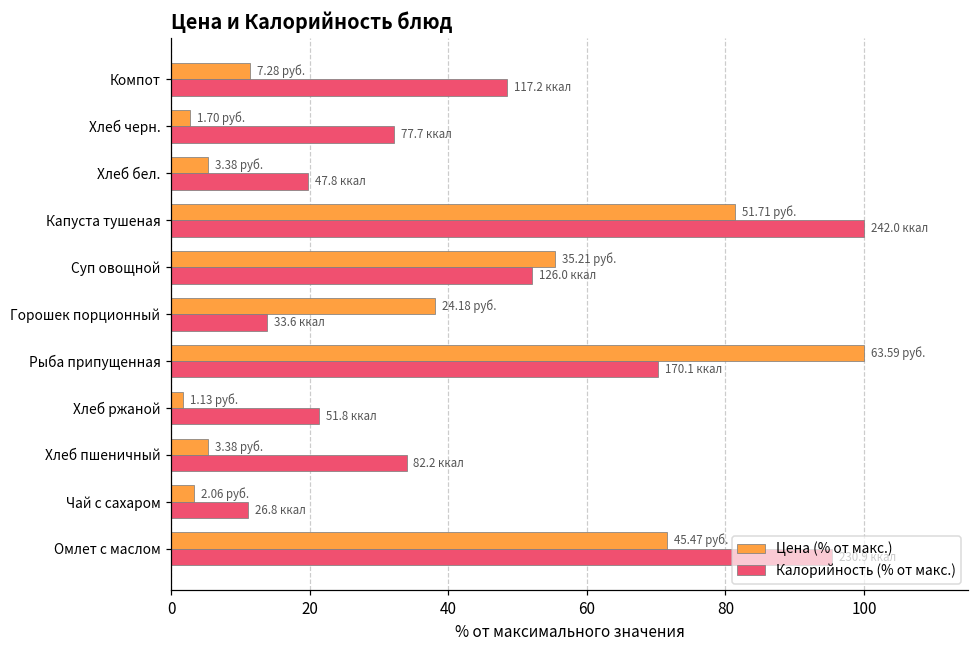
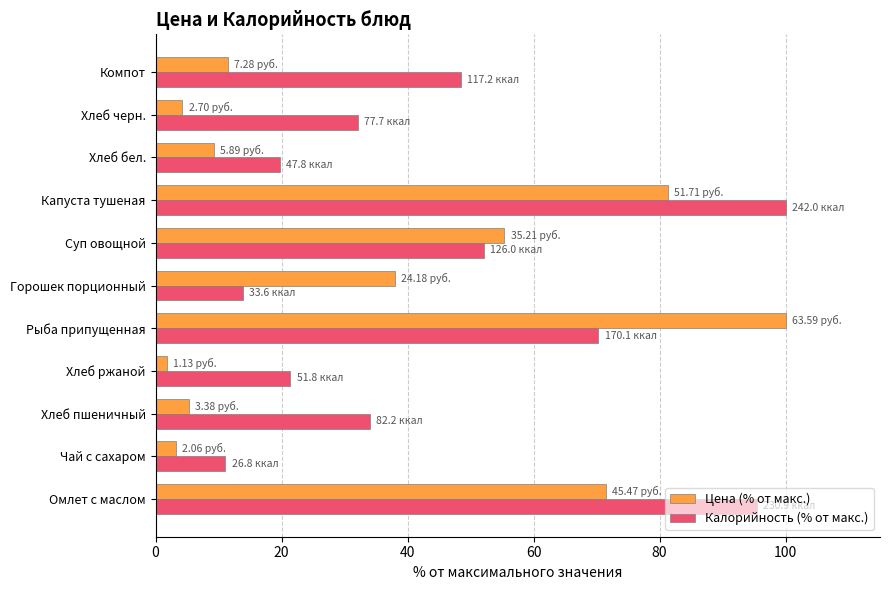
  {
    "Цена (% от макс.)": {
-     "Хлеб черн.": 1.70,
-     "Хлеб бел.": 3.38
+     "Хлеб черн.": 2.70,
+     "Хлеб бел.": 5.89
    }
  }
